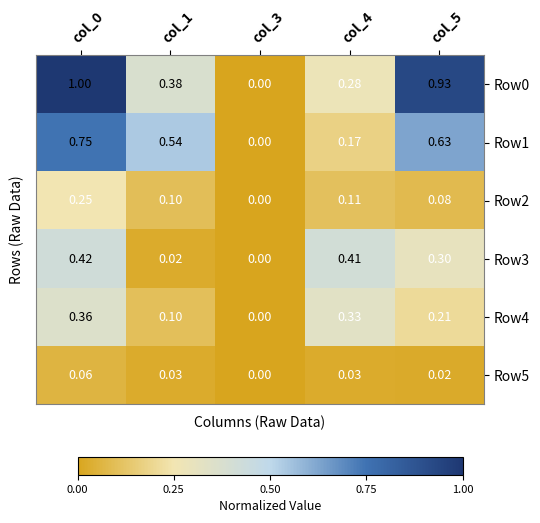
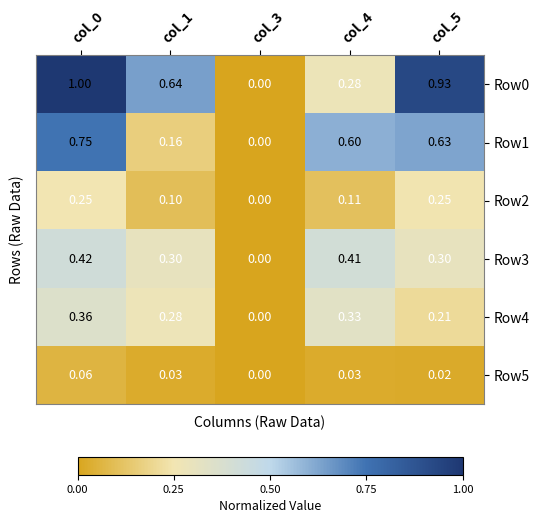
  {
    "Row0": {
      "col_0": 1.00,
-     "col_1": 0.38,
+     "col_1": 0.64,
      "col_3": 0.00,
      "col_4": 0.28,
      "col_5": 0.93
    },
    "Row1": {
      "col_0": 0.75,
-     "col_1": 0.54,
+     "col_1": 0.16,
      "col_3": 0.00,
-     "col_4": 0.17,
+     "col_4": 0.60,
      "col_5": 0.63
    },
    "Row2": {
      "col_0": 0.25,
      "col_1": 0.10,
      "col_3": 0.00,
      "col_4": 0.11,
-     "col_5": 0.08
+     "col_5": 0.25
    },
    "Row3": {
      "col_0": 0.42,
-     "col_1": 0.02,
+     "col_1": 0.30,
      "col_3": 0.00,
      "col_4": 0.41,
      "col_5": 0.30
    },
    "Row4": {
      "col_0": 0.36,
-     "col_1": 0.10,
+     "col_1": 0.28,
      "col_3": 0.00,
      "col_4": 0.33,
      "col_5": 0.21
    },
    "Row5": {
      "col_0": 0.06,
      "col_1": 0.03,
      "col_3": 0.00,
      "col_4": 0.03,
      "col_5": 0.02
    }
  }
